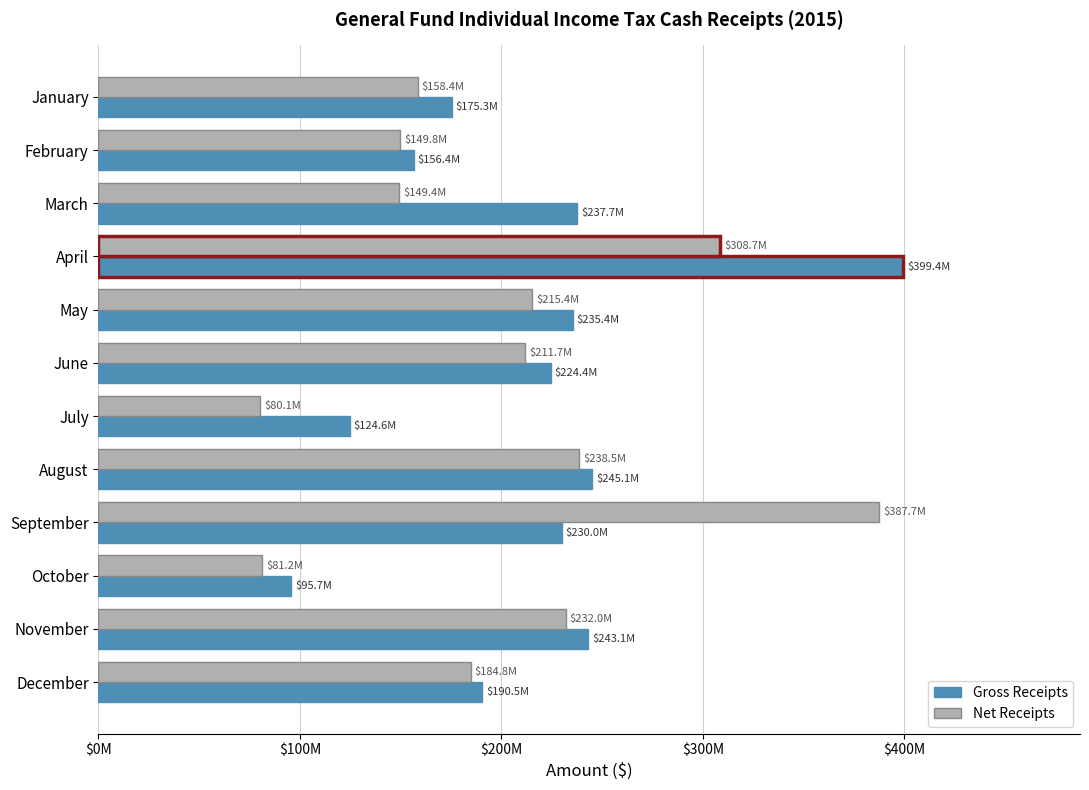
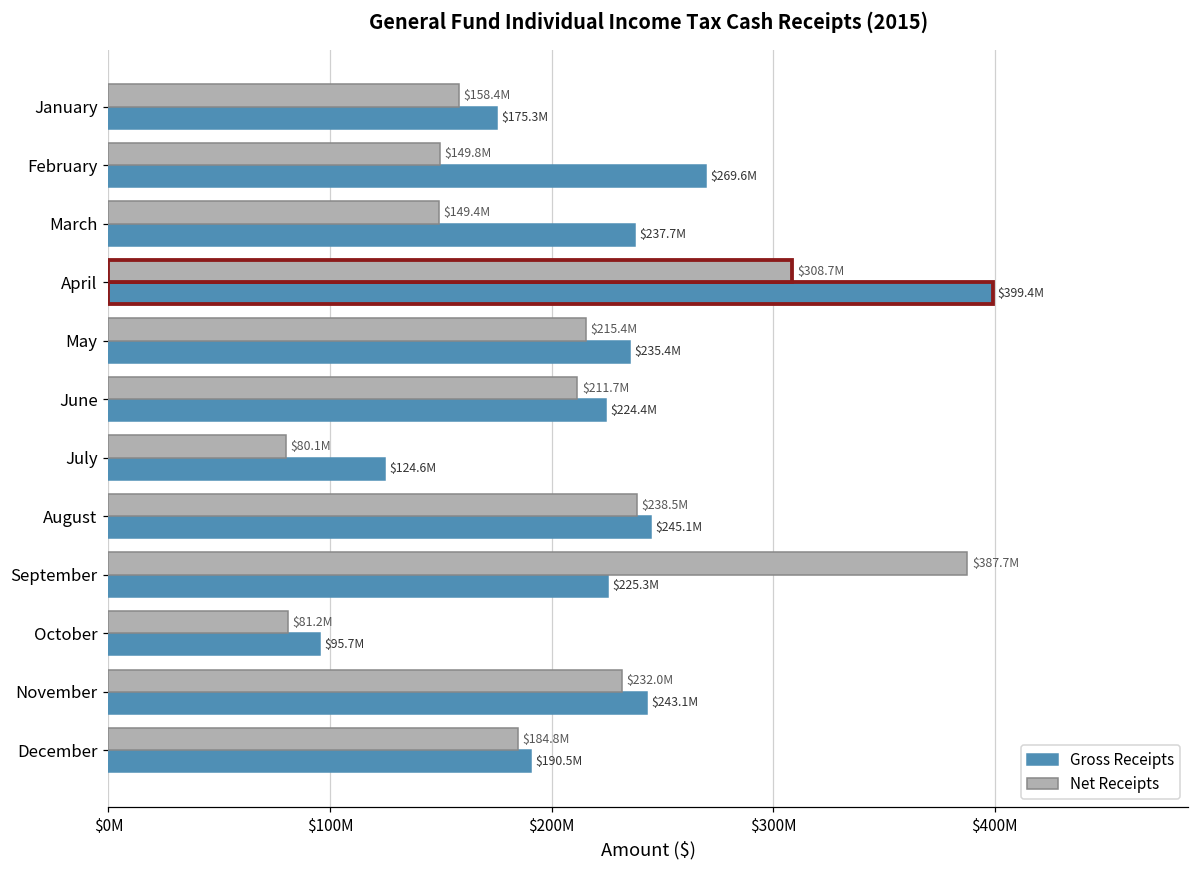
  {
    "Gross Receipts": {
      "January": "$175.3M",
-     "February": "$156.4M",
+     "February": "$269.6M",
      "March": "$237.7M",
      "April": "$399.4M",
      "May": "$235.4M",
      "June": "$224.4M",
      "July": "$124.6M",
      "August": "$245.1M",
-     "September": "$230.0M",
+     "September": "$225.3M",
      "October": "$95.7M",
      "November": "$243.1M",
      "December": "$190.5M"
    },
    "Net Receipts": {
      "January": "$158.4M",
      "February": "$149.8M",
      "March": "$149.4M",
      "April": "$308.7M",
      "May": "$215.4M",
      "June": "$211.7M",
      "July": "$80.1M",
      "August": "$238.5M",
      "September": "$387.7M",
      "October": "$81.2M",
      "November": "$232.0M",
      "December": "$184.8M"
    }
  }
